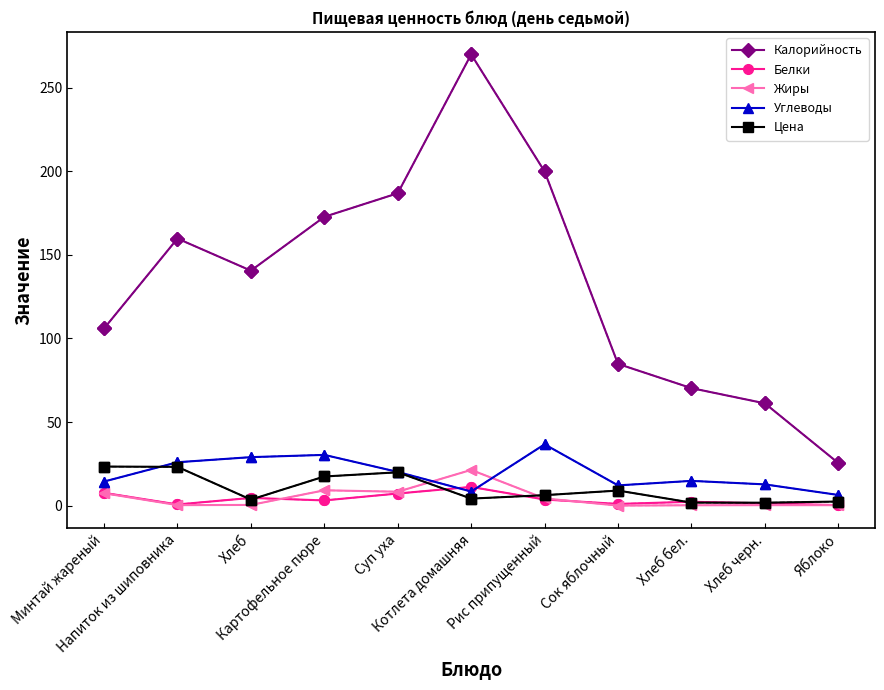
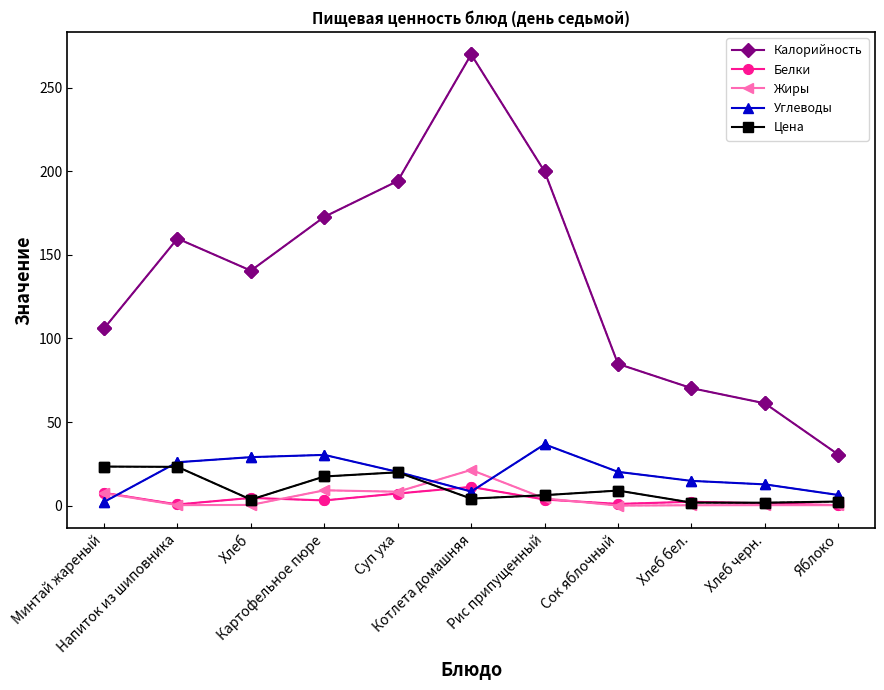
  {
    "Калорийность": {
      "Минтай жареный": 106,
      "Напиток из шиповника": 160,
      "Хлеб": 141,
      "Картофельное пюре": 173,
-     "Суп уха": 187,
+     "Суп уха": 194,
      "Котлета домашняя": 270,
      "Рис припущенный": 200,
      "Сок яблочный": 85,
      "Хлеб бел.": 70,
      "Хлеб черн.": 61,
-     "Яблоко": 25
+     "Яблоко": 31
    },
    "Белки": {
      "Картофельное пюре": 3,
      "Котлета домашняя": 11
    },
    "Жиры": {
      "Хлеб": 0,
      "Картофельное пюре": 9,
      "Котлета домашняя": 21,
      "Хлеб бел.": 0
    },
    "Углеводы": {
-     "Минтай жареный": 14,
+     "Минтай жареный": 2,
      "Напиток из шиповника": 26,
      "Хлеб": 29,
      "Картофельное пюре": 30,
      "Котлета домашняя": 8,
      "Рис припущенный": 37,
-     "Сок яблочный": 12,
+     "Сок яблочный": 20,
      "Хлеб бел.": 15,
      "Хлеб черн.": 13,
      "Яблоко": 6
    },
    "Цена": {
      "Минтай жареный": 23,
      "Напиток из шиповника": 23,
      "Картофельное пюре": 17,
      "Котлета домашняя": 4,
      "Рис припущенный": 6,
      "Сок яблочный": 9,
      "Яблоко": 2
    }
  }
